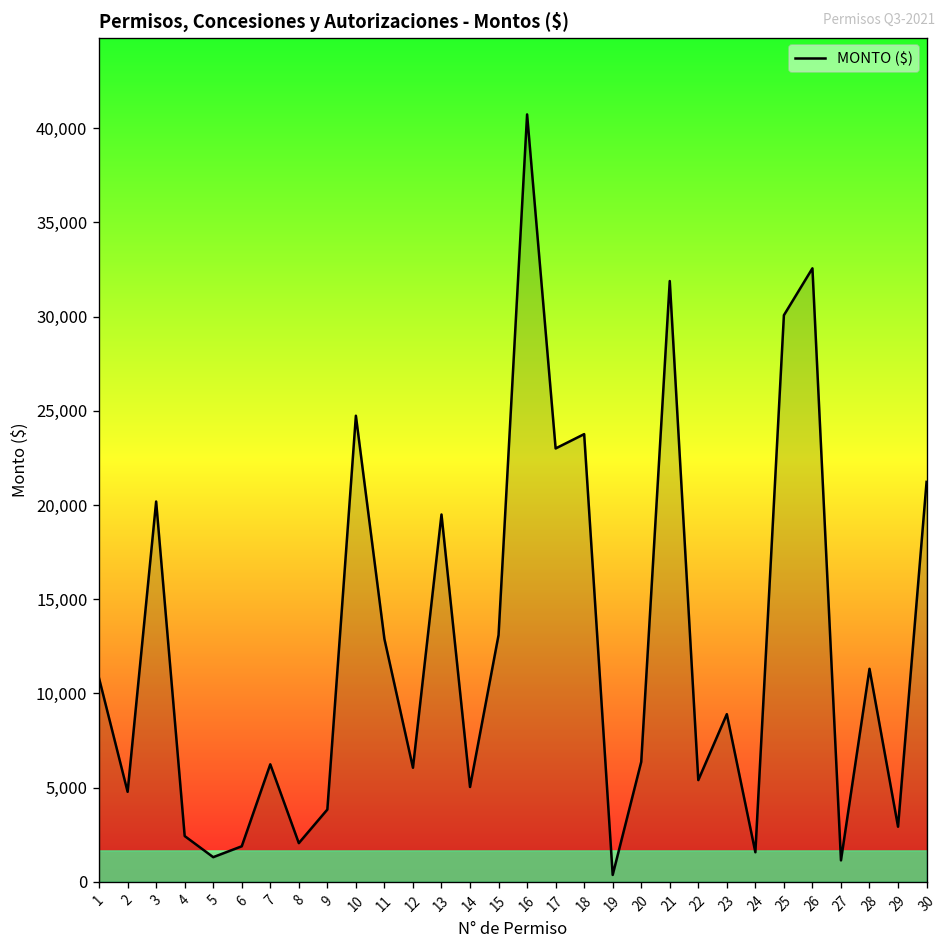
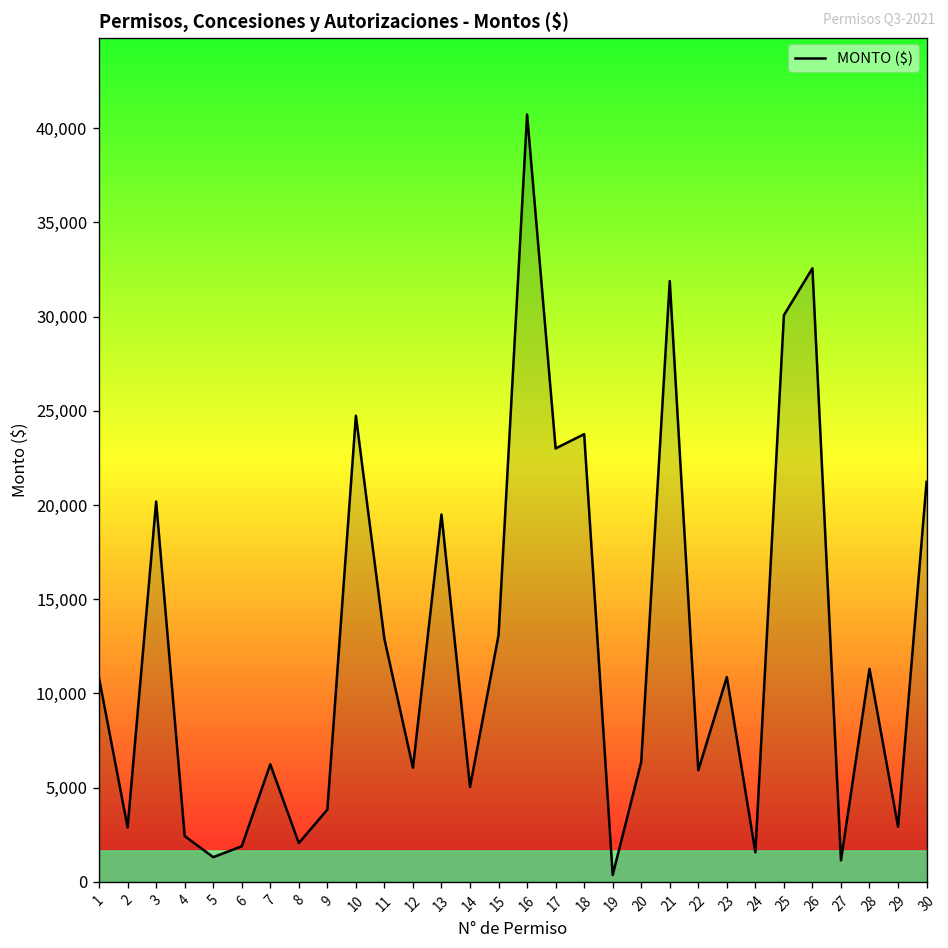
  {
    "1": "10,800",
-   "2": "4,800",
+   "2": "2,900",
    "3": "20,200",
    "4": "2,400",
    "6": "1,900",
    "7": "6,200",
    "8": "2,100",
    "9": "3,800",
    "10": "24,700",
    "11": "12,900",
    "12": "6,100",
    "13": "19,500",
    "14": "5,000",
    "15": "13,100",
    "16": "40,700",
    "17": "23,000",
    "18": "23,800",
    "20": "6,400",
    "21": "31,900",
-   "22": "5,400",
-   "23": "8,900",
+   "22": "5,900",
+   "23": "10,900",
    "25": "30,100",
    "26": "32,600",
    "28": "11,300",
    "29": "2,900",
    "30": "21,200"
  }
